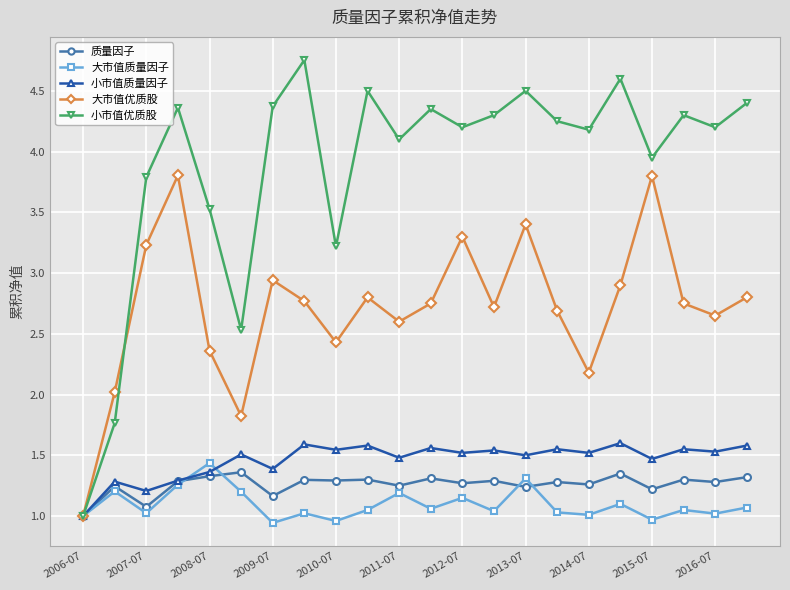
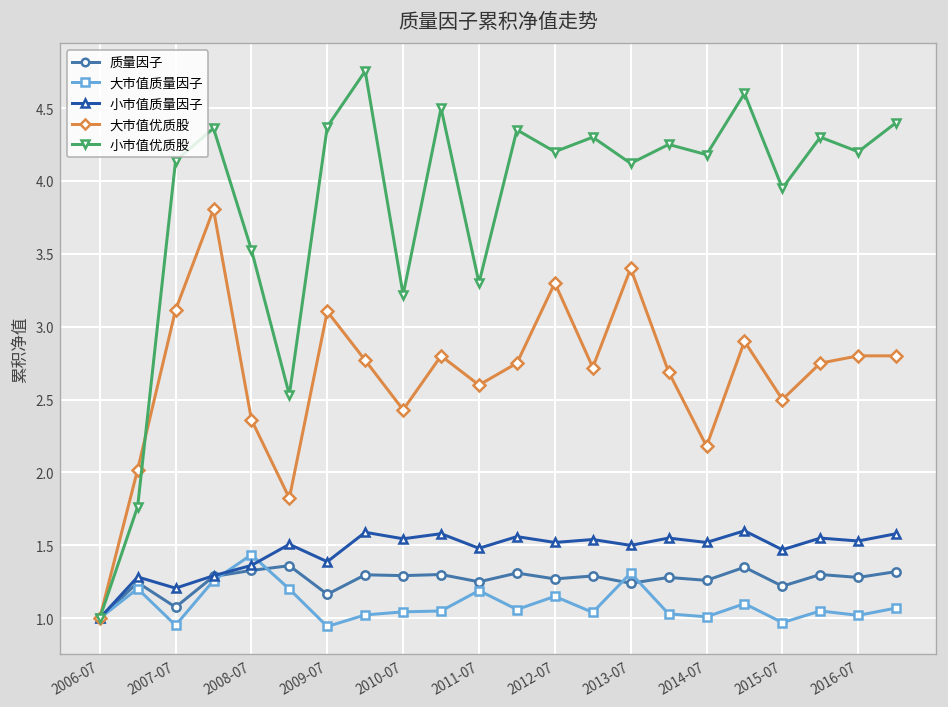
  {
    "大市值质量因子": {
-     "2007-07": 1.02,
+     "2007-07": 0.95,
      "2008-07": 1.44,
      "2009-07": 0.94,
-     "2010-07": 0.96,
+     "2010-07": 1.04,
      "2011-07": 1.19,
      "2012-07": 1.15,
      "2013-07": 1.31,
      "2014-07": 1.01,
      "2015-07": 0.97,
      "2016-07": 1.02
    },
    "大市值优质股": {
-     "2007-07": 3.23,
+     "2007-07": 3.11,
      "2008-07": 2.36,
-     "2009-07": 2.94,
+     "2009-07": 3.10,
      "2010-07": 2.43,
      "2011-07": 2.60,
      "2012-07": 3.30,
      "2013-07": 3.40,
      "2014-07": 2.18,
-     "2015-07": 3.8,
-     "2016-07": 2.65
+     "2015-07": 2.5,
+     "2016-07": 2.80
    },
    "小市值优质股": {
-     "2007-07": 3.79,
+     "2007-07": 4.14,
      "2008-07": 3.53,
      "2009-07": 4.37,
      "2010-07": 3.22,
-     "2011-07": 4.1,
+     "2011-07": 3.3,
      "2012-07": 4.20,
-     "2013-07": 4.50,
+     "2013-07": 4.12,
      "2014-07": 4.18,
      "2015-07": 3.95,
      "2016-07": 4.20
    }
  }
